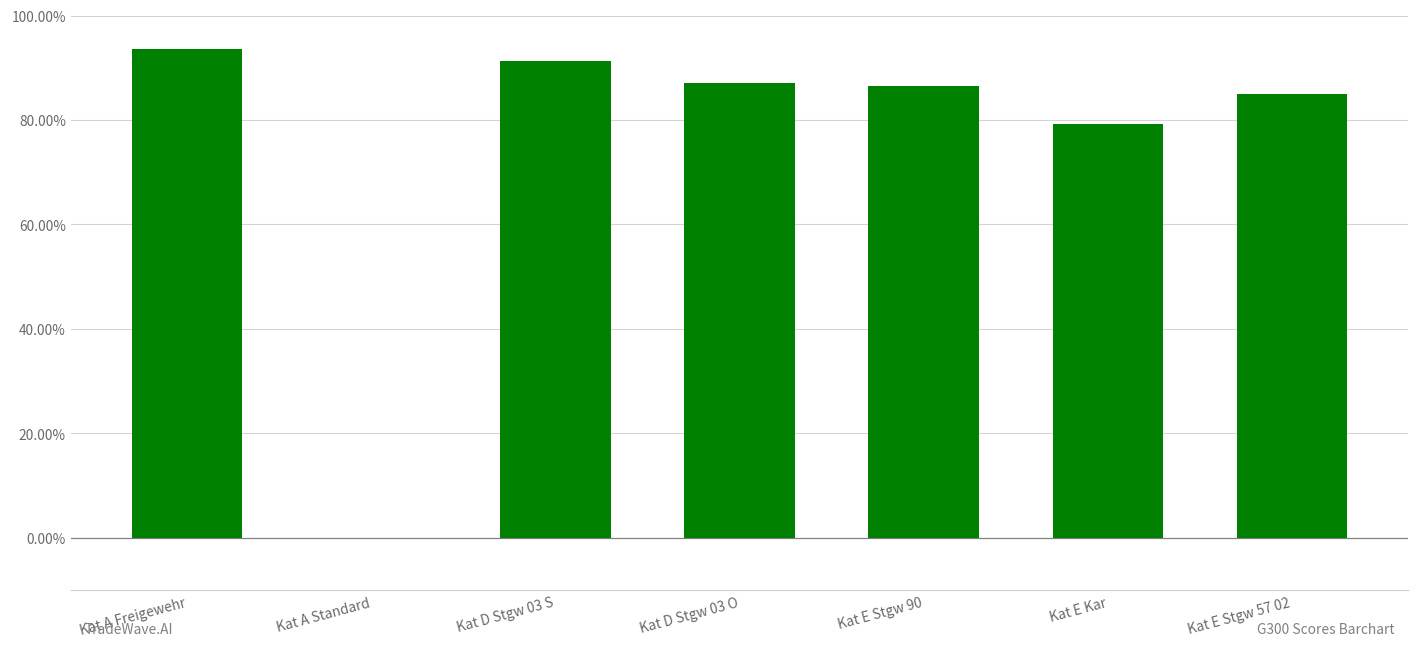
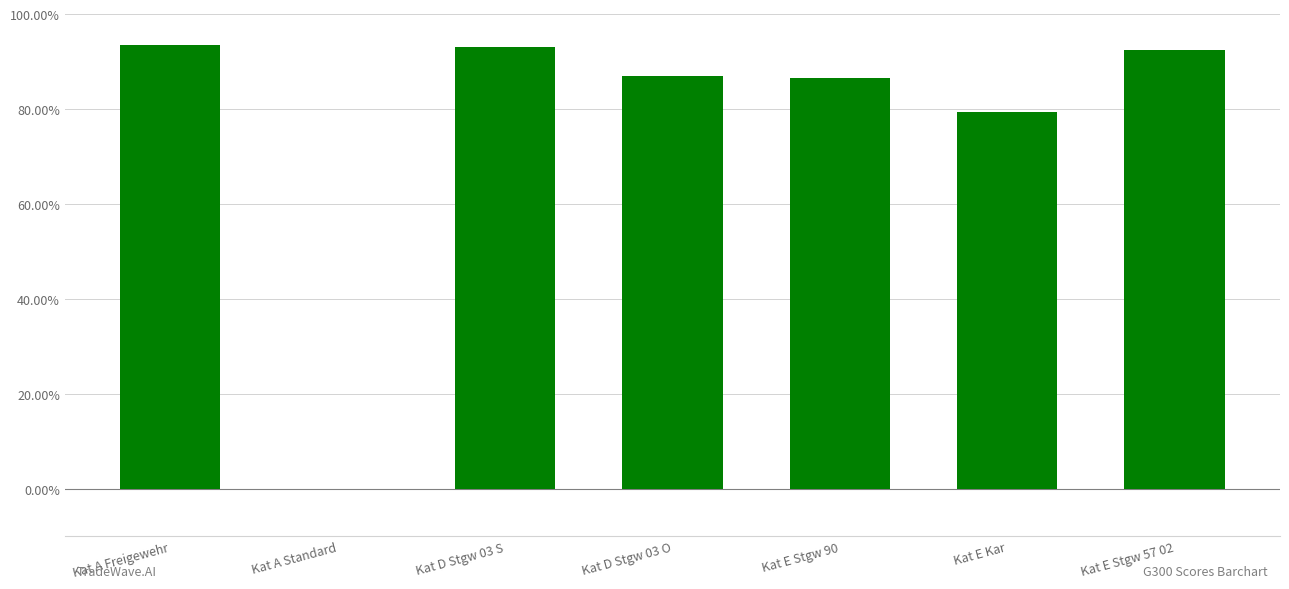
  {
    "Kat A Freigewehr": "94%",
    "Kat A Standard": "0%",
-   "Kat D Stgw 03 S": "91%",
+   "Kat D Stgw 03 S": "93%",
    "Kat D Stgw 03 O": "87%",
    "Kat E Stgw 90": "86%",
    "Kat E Kar": "79%",
-   "Kat E Stgw 57 02": "85%"
+   "Kat E Stgw 57 02": "93%"
  }
